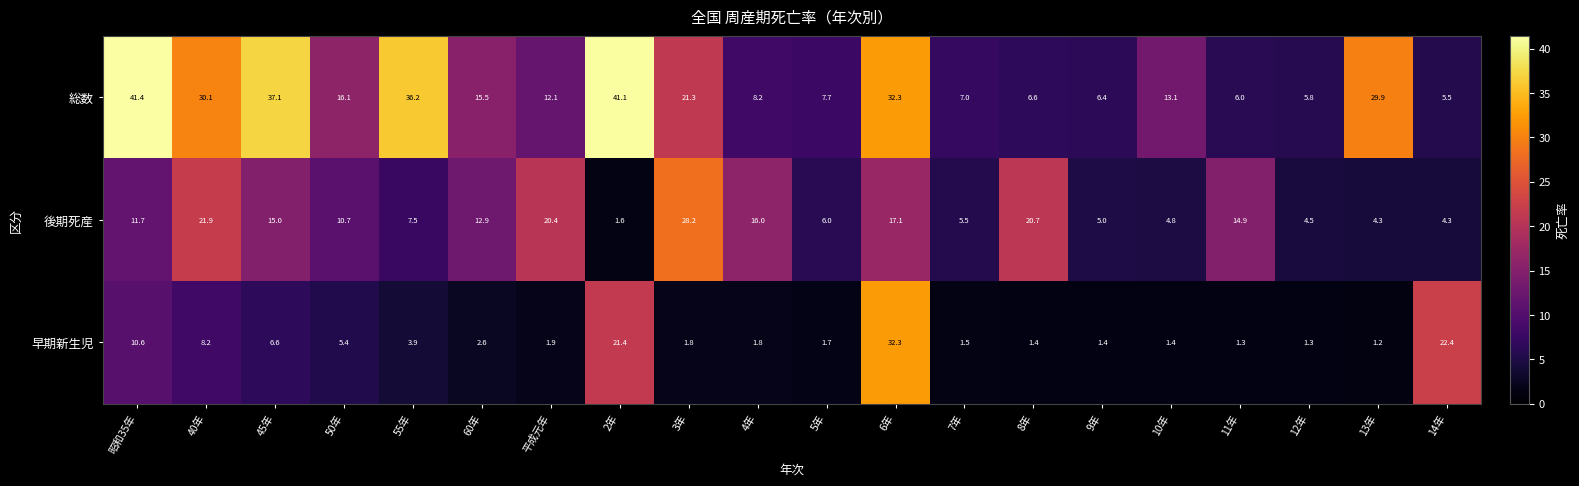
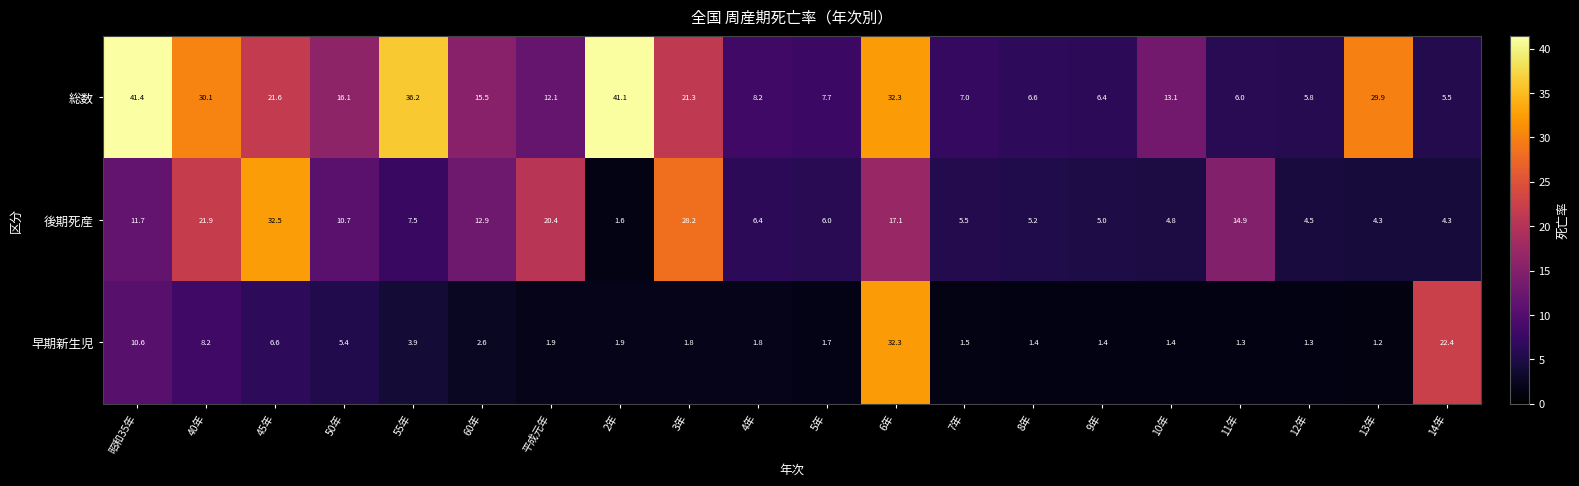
  {
    "総数": {
      "昭和35年": 41.4,
      "40年": 30.1,
-     "45年": 37.1,
+     "45年": 21.6,
      "50年": 16.1,
      "55年": 36.2,
      "60年": 15.5,
      "平成元年": 12.1,
      "2年": 41.1,
      "3年": 21.3,
      "4年": 8.2,
      "5年": 7.7,
      "6年": 32.3,
      "7年": 7.0,
      "8年": 6.6,
      "9年": 6.4,
      "10年": 13.1,
      "11年": 6.0,
      "12年": 5.8,
      "13年": 29.9,
      "14年": 5.5
    },
    "後期死産": {
      "昭和35年": 11.7,
      "40年": 21.9,
-     "45年": 15.0,
+     "45年": 32.5,
      "50年": 10.7,
      "55年": 7.5,
      "60年": 12.9,
      "平成元年": 20.4,
      "2年": 1.6,
      "3年": 28.2,
-     "4年": 16.0,
+     "4年": 6.4,
      "5年": 6.0,
      "6年": 17.1,
      "7年": 5.5,
-     "8年": 20.7,
+     "8年": 5.2,
      "9年": 5.0,
      "10年": 4.8,
      "11年": 14.9,
      "12年": 4.5,
      "13年": 4.3,
      "14年": 4.3
    },
    "早期新生児": {
      "昭和35年": 10.6,
      "40年": 8.2,
      "45年": 6.6,
      "50年": 5.4,
      "55年": 3.9,
      "60年": 2.6,
      "平成元年": 1.9,
-     "2年": 21.4,
+     "2年": 1.9,
      "3年": 1.8,
      "4年": 1.8,
      "5年": 1.7,
      "6年": 32.3,
      "7年": 1.5,
      "8年": 1.4,
      "9年": 1.4,
      "10年": 1.4,
      "11年": 1.3,
      "12年": 1.3,
      "13年": 1.2,
      "14年": 22.4
    }
  }
